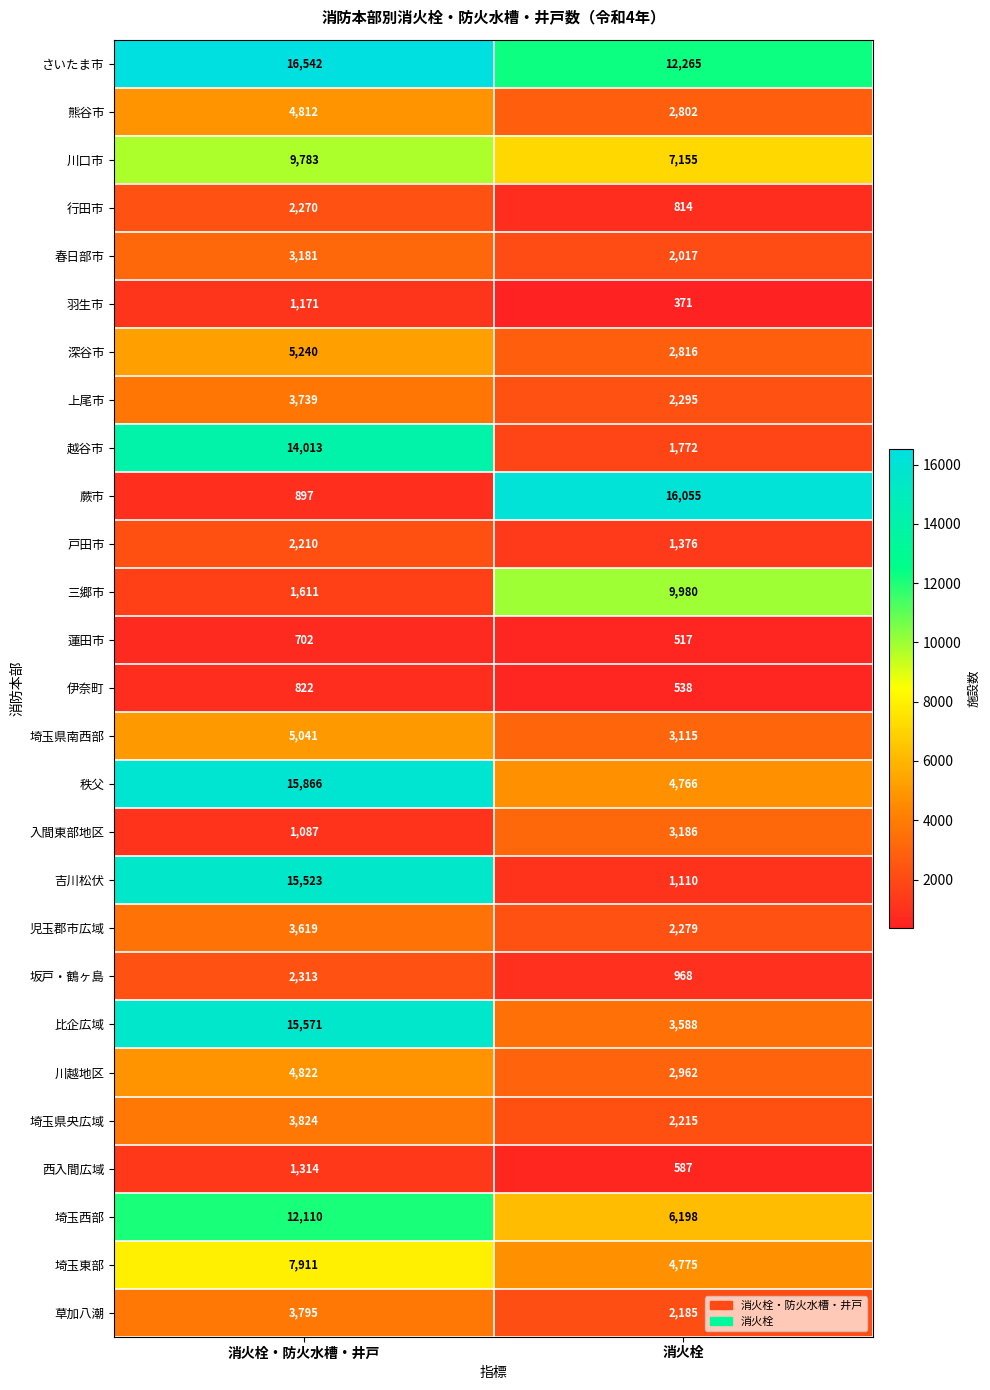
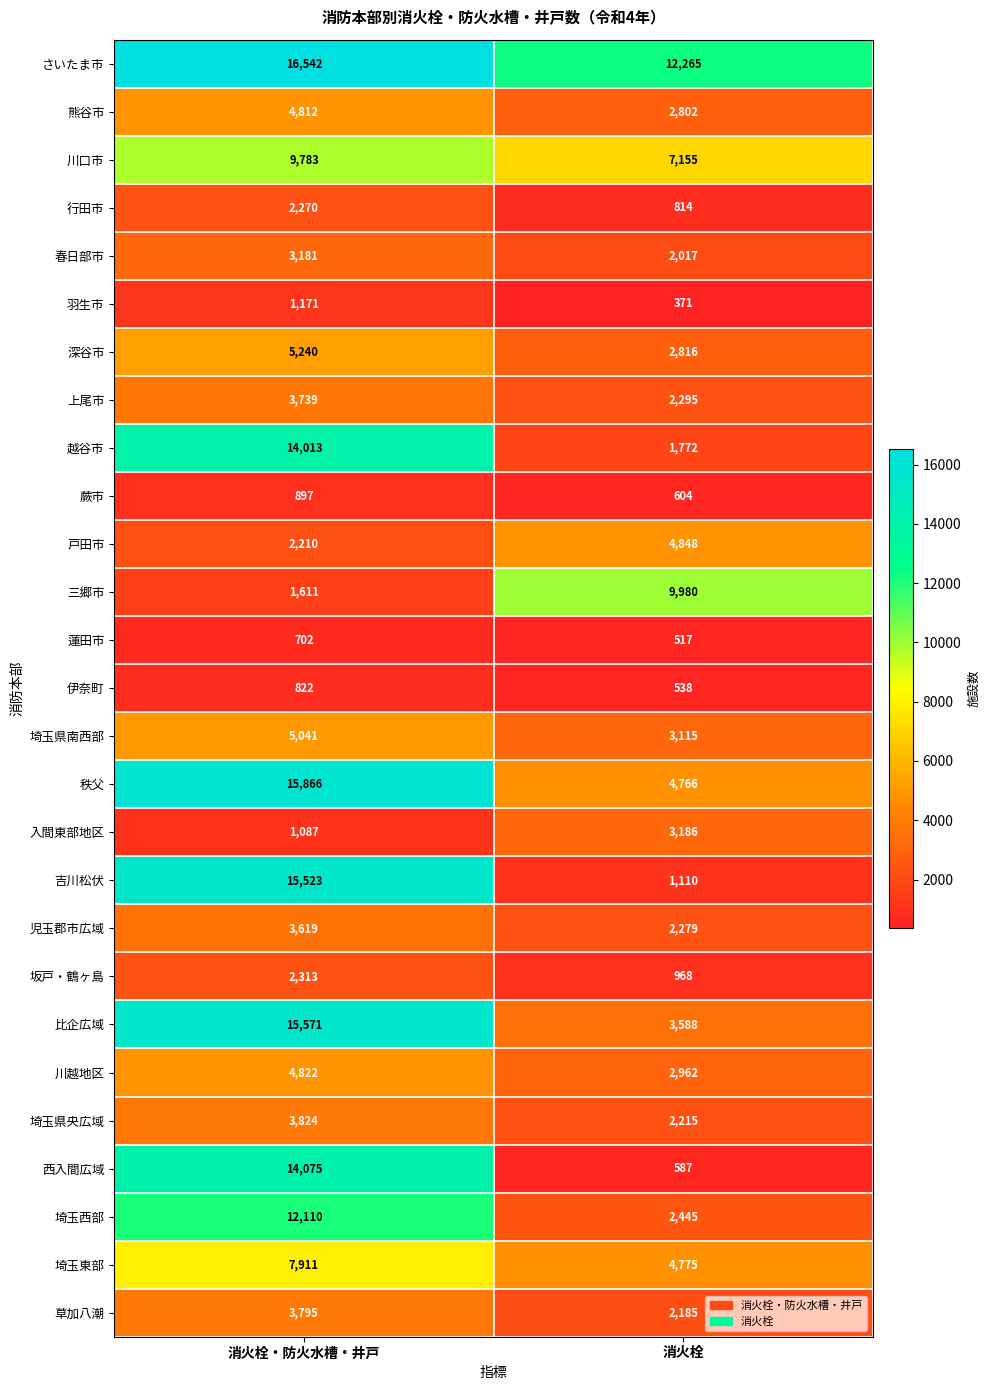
  {
    "さいたま市": {
      "消火栓・防火水槽・井戸": "16,542",
      "消火栓": "12,265"
    },
    "熊谷市": {
      "消火栓・防火水槽・井戸": "4,812",
      "消火栓": "2,802"
    },
    "川口市": {
      "消火栓・防火水槽・井戸": "9,783",
      "消火栓": "7,155"
    },
    "行田市": {
      "消火栓・防火水槽・井戸": "2,270",
      "消火栓": "814"
    },
    "春日部市": {
      "消火栓・防火水槽・井戸": "3,181",
      "消火栓": "2,017"
    },
    "羽生市": {
      "消火栓・防火水槽・井戸": "1,171",
      "消火栓": "371"
    },
    "深谷市": {
      "消火栓・防火水槽・井戸": "5,240",
      "消火栓": "2,816"
    },
    "上尾市": {
      "消火栓・防火水槽・井戸": "3,739",
      "消火栓": "2,295"
    },
    "越谷市": {
      "消火栓・防火水槽・井戸": "14,013",
      "消火栓": "1,772"
    },
    "蕨市": {
      "消火栓・防火水槽・井戸": "897",
-     "消火栓": "16,055"
+     "消火栓": "604"
    },
    "戸田市": {
      "消火栓・防火水槽・井戸": "2,210",
-     "消火栓": "1,376"
+     "消火栓": "4,848"
    },
    "三郷市": {
      "消火栓・防火水槽・井戸": "1,611",
      "消火栓": "9,980"
    },
    "蓮田市": {
      "消火栓・防火水槽・井戸": "702",
      "消火栓": "517"
    },
    "伊奈町": {
      "消火栓・防火水槽・井戸": "822",
      "消火栓": "538"
    },
    "埼玉県南西部": {
      "消火栓・防火水槽・井戸": "5,041",
      "消火栓": "3,115"
    },
    "秩父": {
      "消火栓・防火水槽・井戸": "15,866",
      "消火栓": "4,766"
    },
    "入間東部地区": {
      "消火栓・防火水槽・井戸": "1,087",
      "消火栓": "3,186"
    },
    "吉川松伏": {
      "消火栓・防火水槽・井戸": "15,523",
      "消火栓": "1,110"
    },
    "児玉郡市広域": {
      "消火栓・防火水槽・井戸": "3,619",
      "消火栓": "2,279"
    },
    "坂戸・鶴ヶ島": {
      "消火栓・防火水槽・井戸": "2,313",
      "消火栓": "968"
    },
    "比企広域": {
      "消火栓・防火水槽・井戸": "15,571",
      "消火栓": "3,588"
    },
    "川越地区": {
      "消火栓・防火水槽・井戸": "4,822",
      "消火栓": "2,962"
    },
    "埼玉県央広域": {
      "消火栓・防火水槽・井戸": "3,824",
      "消火栓": "2,215"
    },
    "西入間広域": {
-     "消火栓・防火水槽・井戸": "1,314",
+     "消火栓・防火水槽・井戸": "14,075",
      "消火栓": "587"
    },
    "埼玉西部": {
      "消火栓・防火水槽・井戸": "12,110",
-     "消火栓": "6,198"
+     "消火栓": "2,445"
    },
    "埼玉東部": {
      "消火栓・防火水槽・井戸": "7,911",
      "消火栓": "4,775"
    },
    "草加八潮": {
      "消火栓・防火水槽・井戸": "3,795",
      "消火栓": "2,185"
    }
  }
